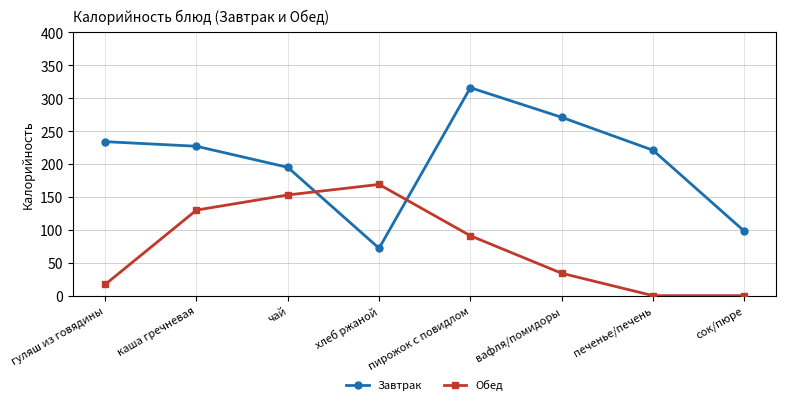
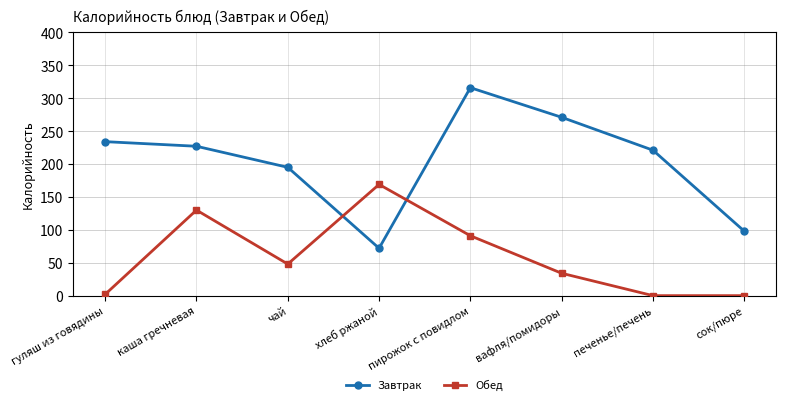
  {
    "Завтрак": {
      "гуляш из говядины": 230,
      "каша гречневая": 230,
      "чай": 200,
      "хлеб ржаной": 70,
      "пирожок с повидлом": 320,
      "вафля/помидоры": 270,
      "печенье/печень": 220,
      "сок/пюре": 100
    },
    "Обед": {
-     "гуляш из говядины": 20,
+     "гуляш из говядины": 0,
      "каша гречневая": 130,
-     "чай": 150,
+     "чай": 50,
      "хлеб ржаной": 170,
      "пирожок с повидлом": 90,
      "вафля/помидоры": 30,
      "печенье/печень": 0,
      "сок/пюре": 0
    }
  }
